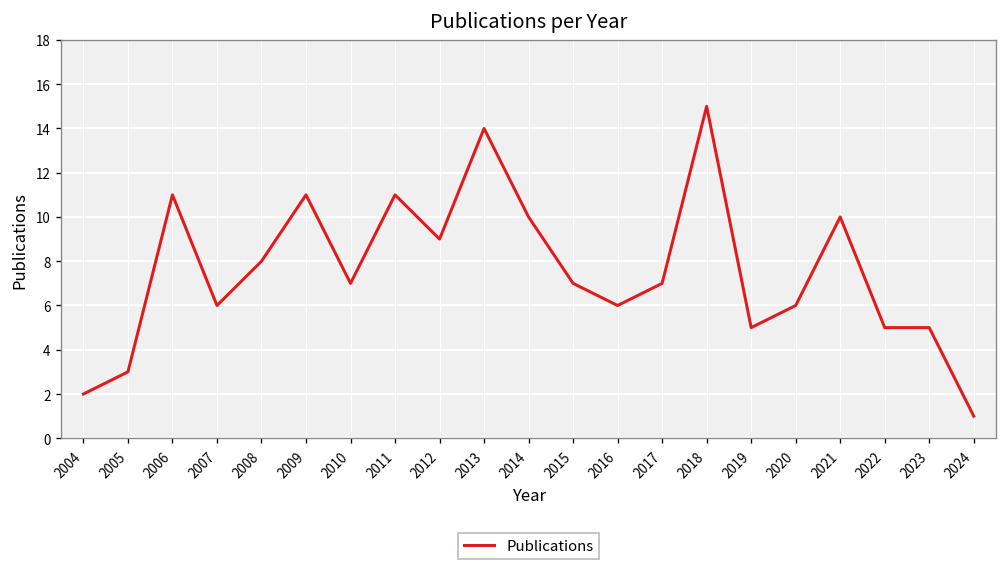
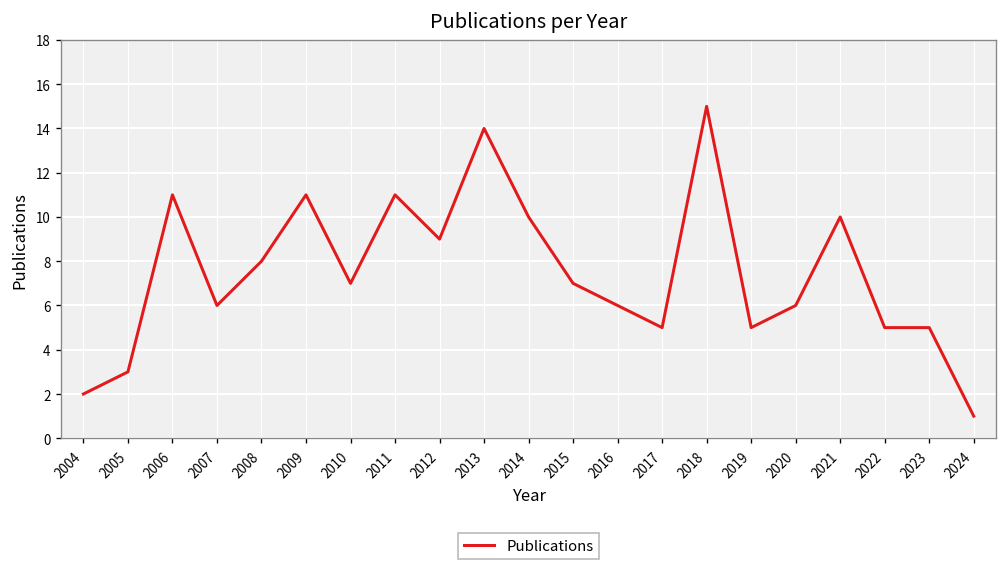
  {
    "2004": 2,
    "2005": 3,
    "2006": 11,
    "2007": 6,
    "2008": 8,
    "2009": 11,
    "2010": 7,
    "2011": 11,
    "2012": 9,
    "2013": 14,
    "2014": 10,
    "2015": 7,
    "2016": 6,
-   "2017": 7,
+   "2017": 5,
    "2018": 15,
    "2019": 5,
    "2020": 6,
    "2021": 10,
    "2022": 5,
    "2023": 5,
    "2024": 1
  }
